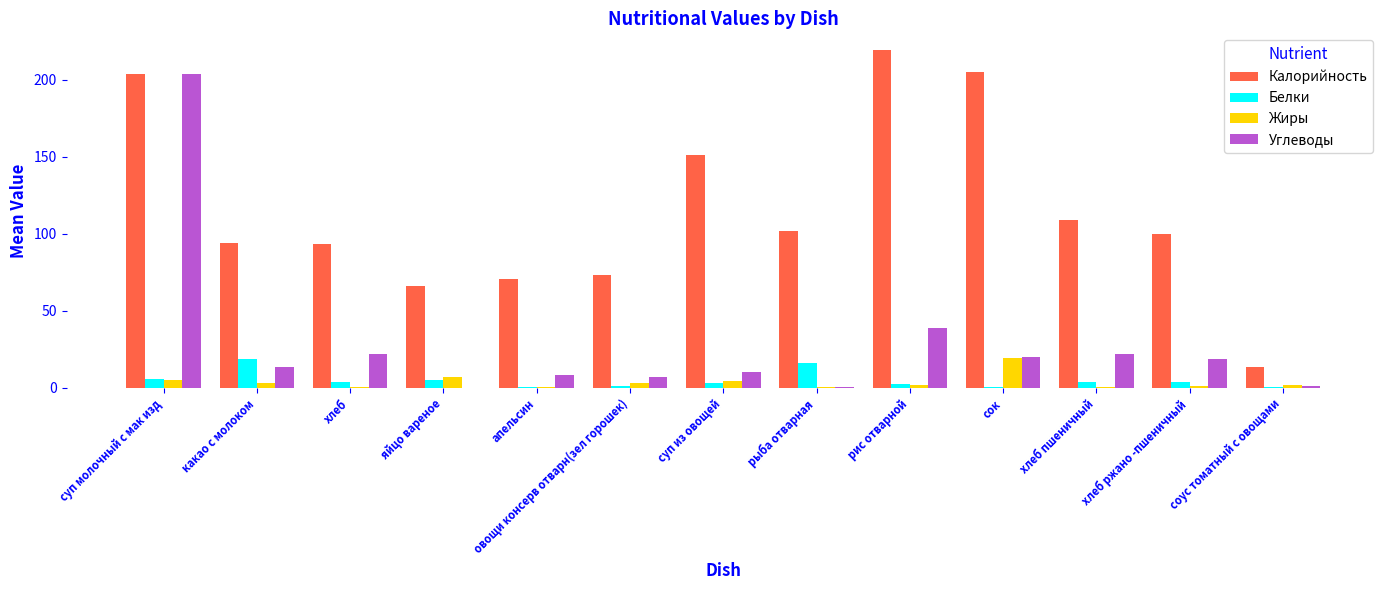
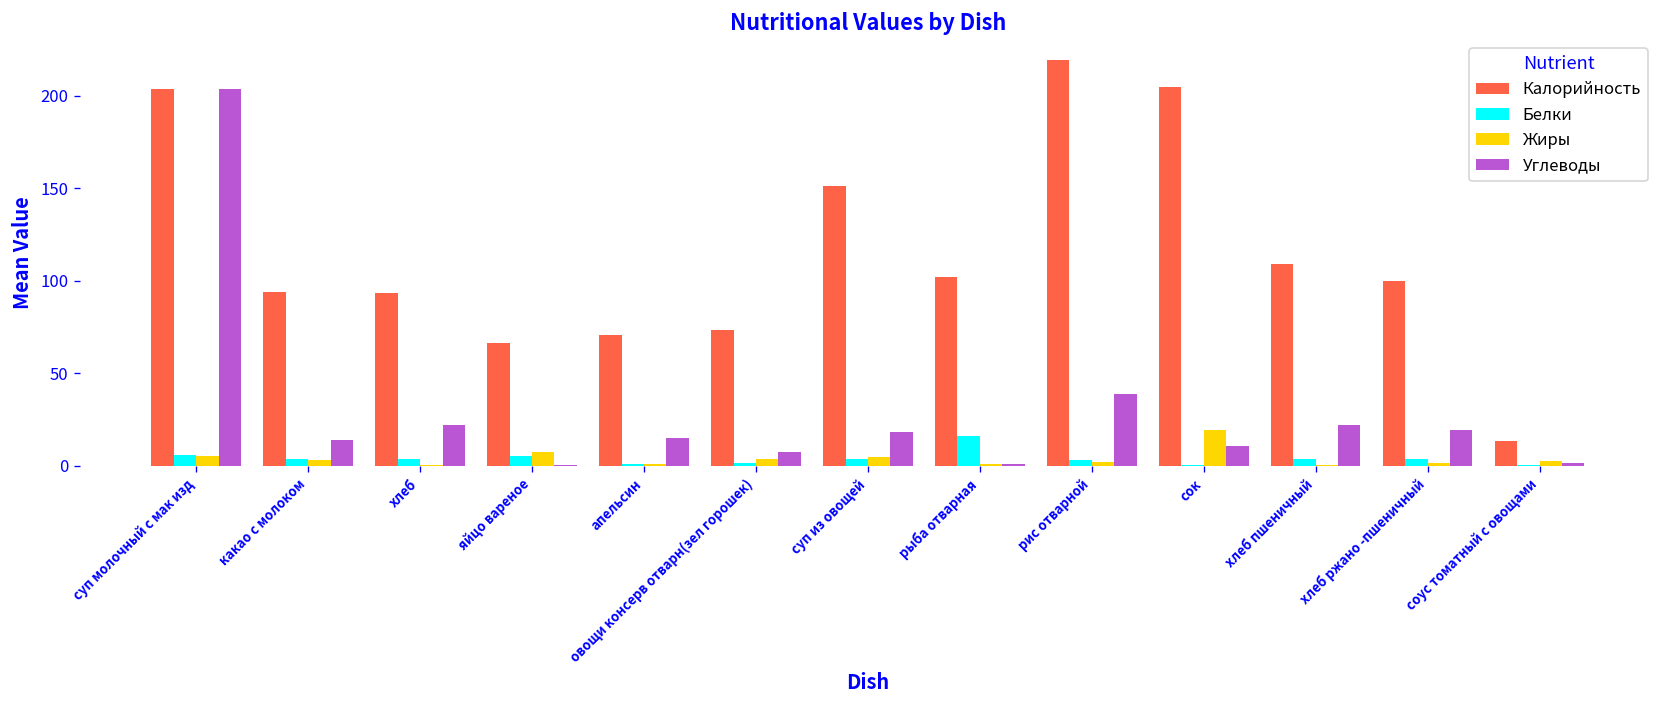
  {
    "Калорийность": {
      "суп молочный с мак изд": 204,
      "какао с молоком": 94,
      "хлеб": 94,
      "яйцо вареное": 66,
      "апельсин": 71,
      "овощи консерв отварн(зел горошек)": 74,
      "суп из овощей": 152,
      "рыба отварная": 102,
      "рис отварной": 219,
      "сок": 205,
      "хлеб пшеничный": 109,
      "хлеб ржано -пшеничный": 100,
      "соус томатный с овощами": 13
    },
    "Белки": {
      "суп молочный с мак изд": 6,
-     "какао с молоком": 19,
+     "какао с молоком": 3,
      "хлеб": 4,
      "яйцо вареное": 5,
      "суп из овощей": 3,
      "рыба отварная": 16,
      "рис отварной": 3,
      "хлеб пшеничный": 4,
      "хлеб ржано -пшеничный": 4
    },
    "Жиры": {
      "суп молочный с мак изд": 5,
      "какао с молоком": 3,
      "яйцо вареное": 7,
      "овощи консерв отварн(зел горошек)": 3,
      "суп из овощей": 5,
      "рис отварной": 2,
      "сок": 20,
      "соус томатный с овощами": 2
    },
    "Углеводы": {
      "суп молочный с мак изд": 204,
      "какао с молоком": 14,
      "хлеб": 22,
-     "апельсин": 9,
+     "апельсин": 15,
      "овощи консерв отварн(зел горошек)": 7,
-     "суп из овощей": 10,
+     "суп из овощей": 18,
      "рис отварной": 39,
-     "сок": 20,
+     "сок": 11,
      "хлеб пшеничный": 22,
      "хлеб ржано -пшеничный": 19
    }
  }
